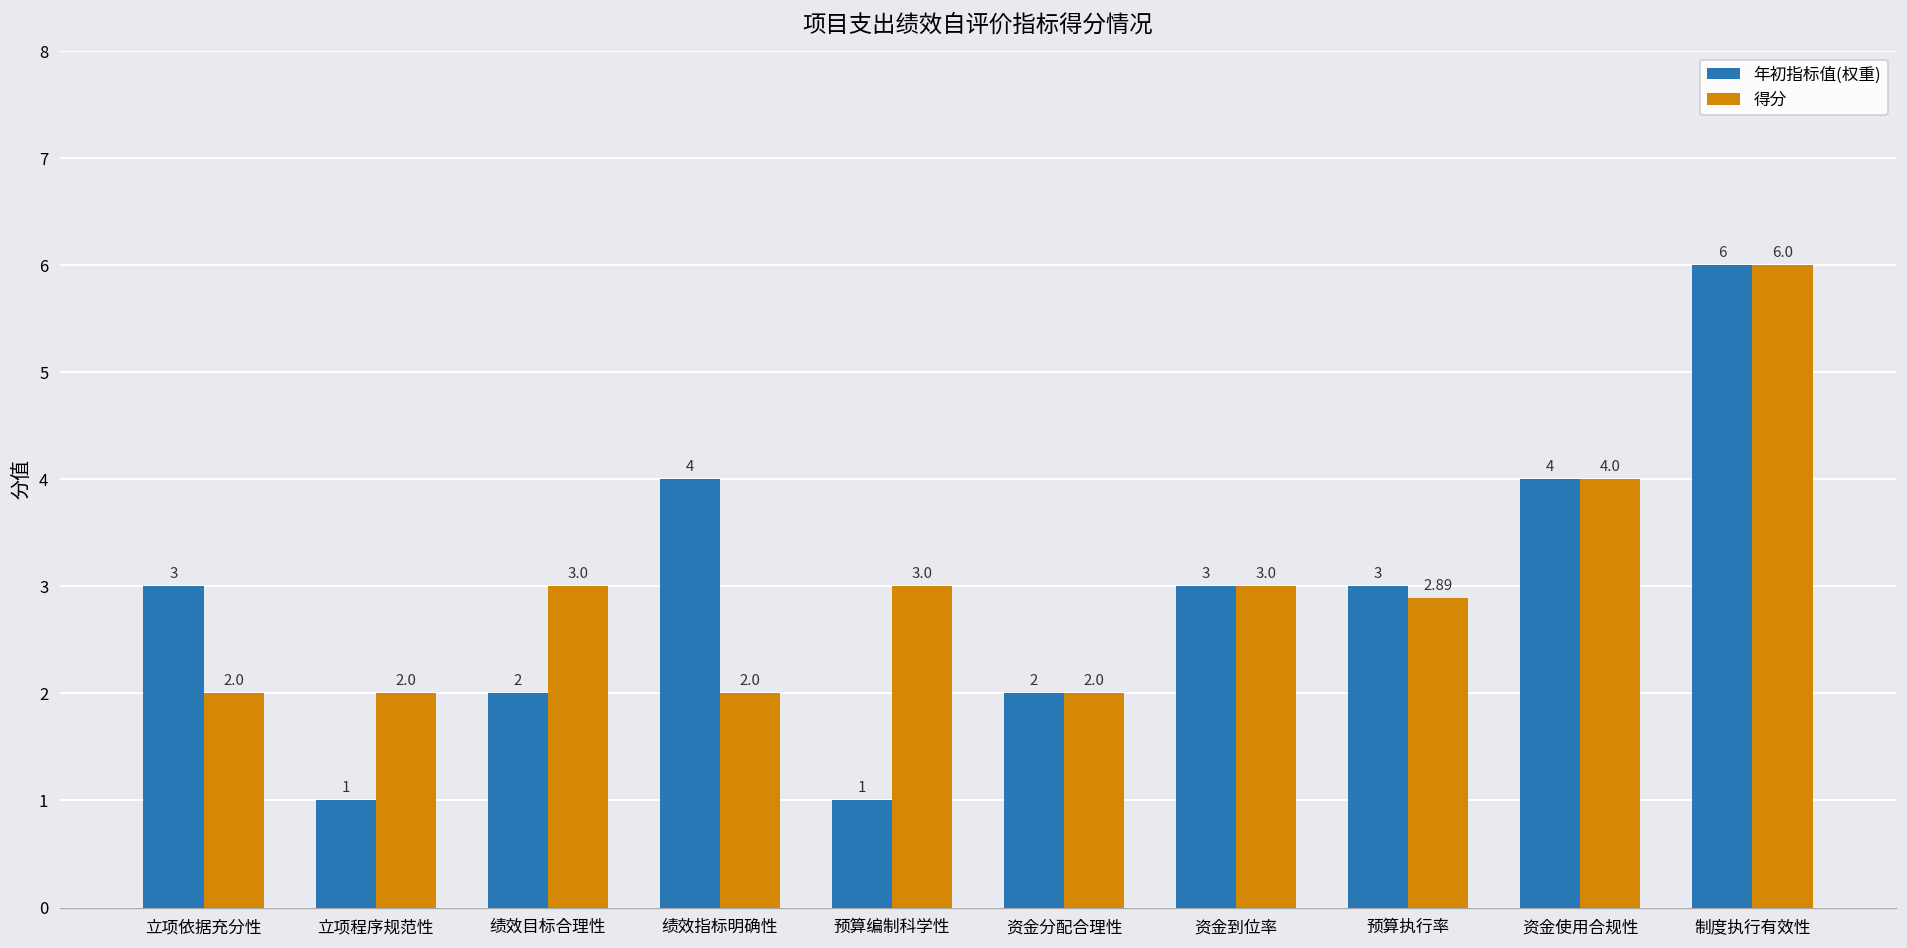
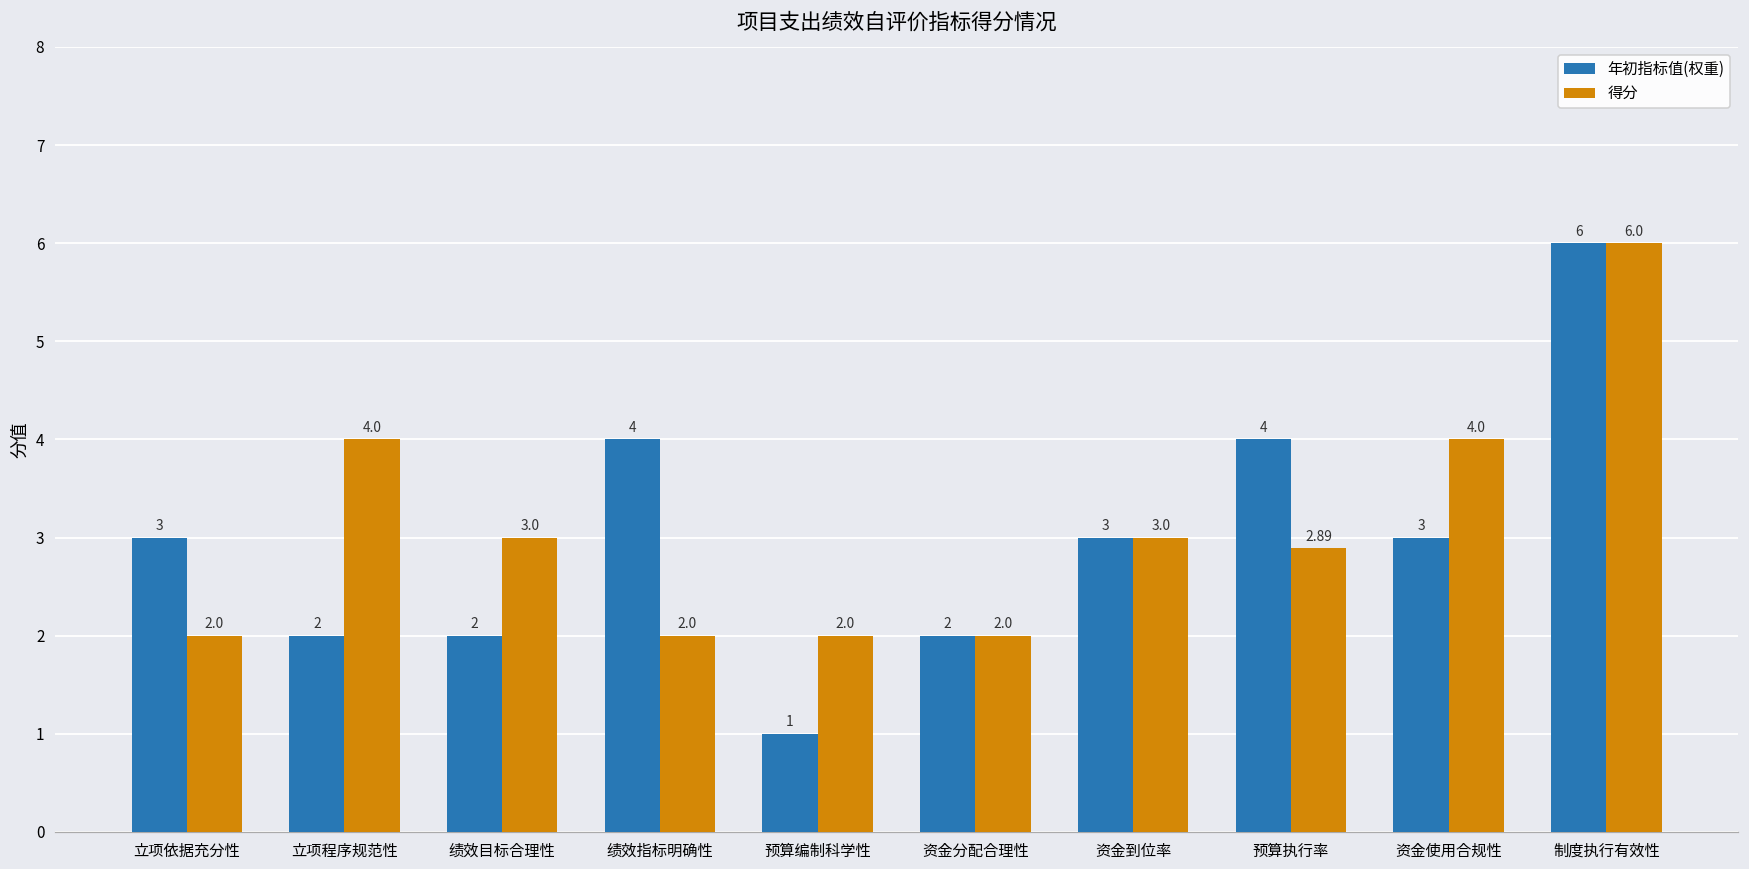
  {
    "年初指标值(权重)": {
      "立项依据充分性": 3,
-     "立项程序规范性": 1,
+     "立项程序规范性": 2,
      "绩效目标合理性": 2,
      "绩效指标明确性": 4,
      "预算编制科学性": 1,
      "资金分配合理性": 2,
      "资金到位率": 3,
-     "预算执行率": 3,
-     "资金使用合规性": 4,
+     "预算执行率": 4,
+     "资金使用合规性": 3,
      "制度执行有效性": 6
    },
    "得分": {
      "立项依据充分性": 2.0,
-     "立项程序规范性": 2.0,
+     "立项程序规范性": 4.0,
      "绩效目标合理性": 3.0,
      "绩效指标明确性": 2.0,
-     "预算编制科学性": 3.0,
+     "预算编制科学性": 2.0,
      "资金分配合理性": 2.0,
      "资金到位率": 3.0,
      "预算执行率": 2.89,
      "资金使用合规性": 4.0,
      "制度执行有效性": 6.0
    }
  }
